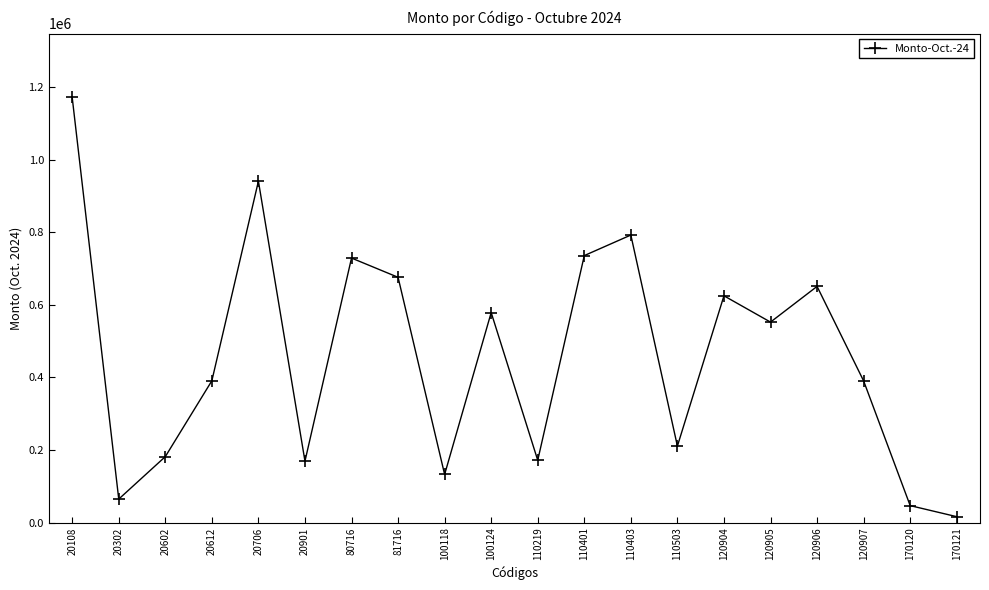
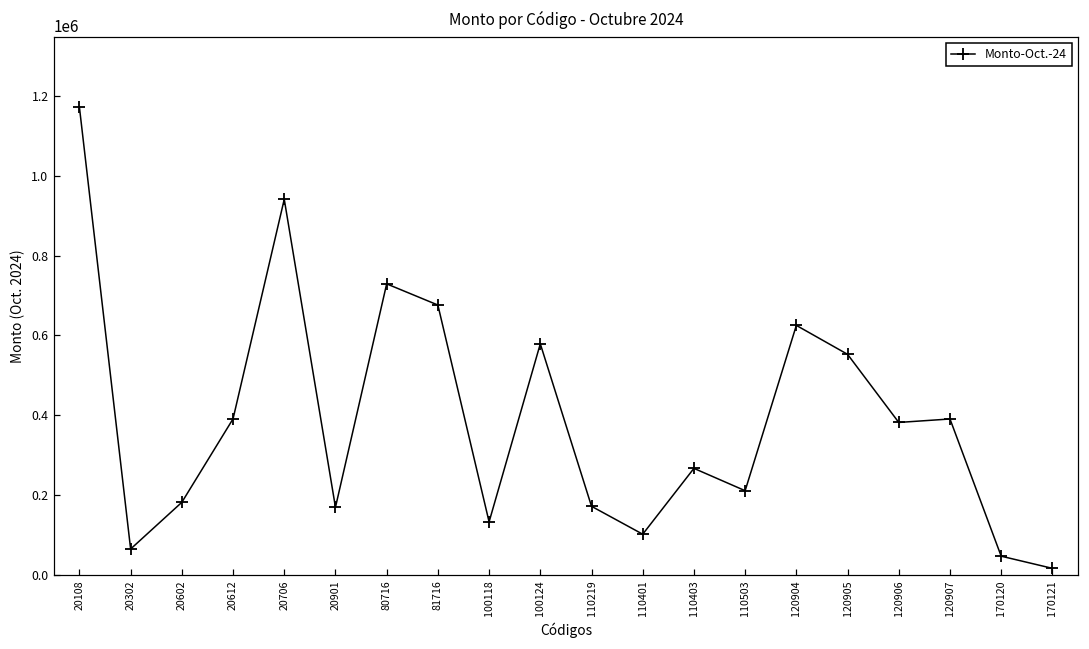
  {
    "20108": 1170000,
    "20302": 60000,
    "20602": 180000,
    "20612": 390000,
    "20706": 940000,
    "20901": 170000,
    "80716": 730000,
    "81716": 680000,
    "100118": 130000,
    "100124": 580000,
    "110219": 170000,
-   "110401": 740000,
-   "110403": 790000,
+   "110401": 100000,
+   "110403": 270000,
    "110503": 210000,
    "120904": 620000,
    "120905": 550000,
-   "120906": 650000,
+   "120906": 380000,
    "120907": 390000,
    "170120": 50000,
    "170121": 20000
  }
